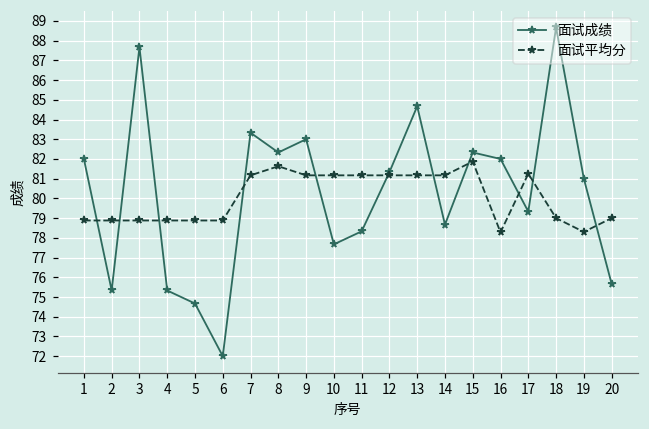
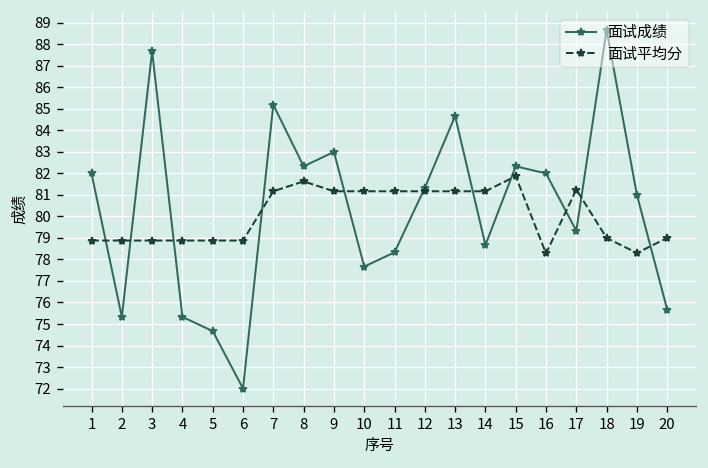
  {
    "面试成绩": {
      "1": 82.0,
      "2": 75.3,
      "3": 87.7,
      "4": 75.3,
      "5": 74.7,
      "6": 72.0,
-     "7": 83.3,
+     "7": 85.2,
      "8": 82.3,
      "9": 83.0,
      "10": 77.7,
      "11": 78.3,
      "12": 81.3,
      "13": 84.7,
      "14": 78.7,
      "15": 82.3,
      "16": 82.0,
      "17": 79.3,
      "19": 81.0,
      "20": 75.7
    },
    "面试平均分": {
      "1": 78.9,
      "2": 78.9,
      "3": 78.9,
      "4": 78.9,
      "5": 78.9,
      "6": 78.9,
      "7": 81.2,
      "8": 81.6,
      "9": 81.2,
      "10": 81.2,
      "11": 81.2,
      "12": 81.2,
      "13": 81.2,
      "14": 81.2,
      "15": 81.9,
      "16": 78.3,
      "17": 81.3,
      "18": 79.0,
      "19": 78.3,
      "20": 79.0
    }
  }
